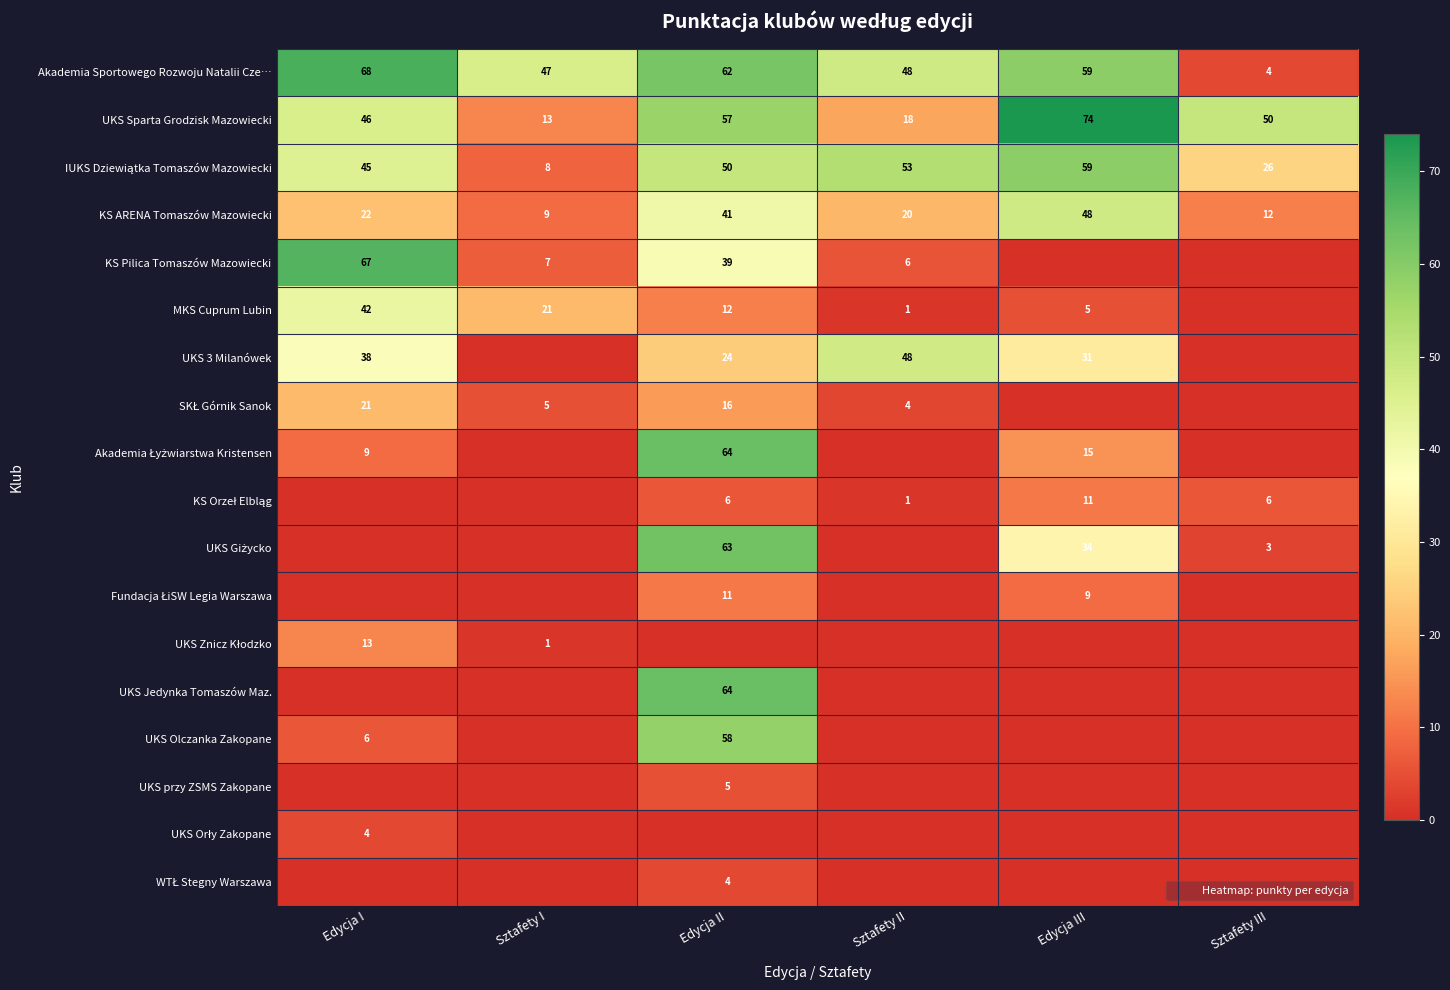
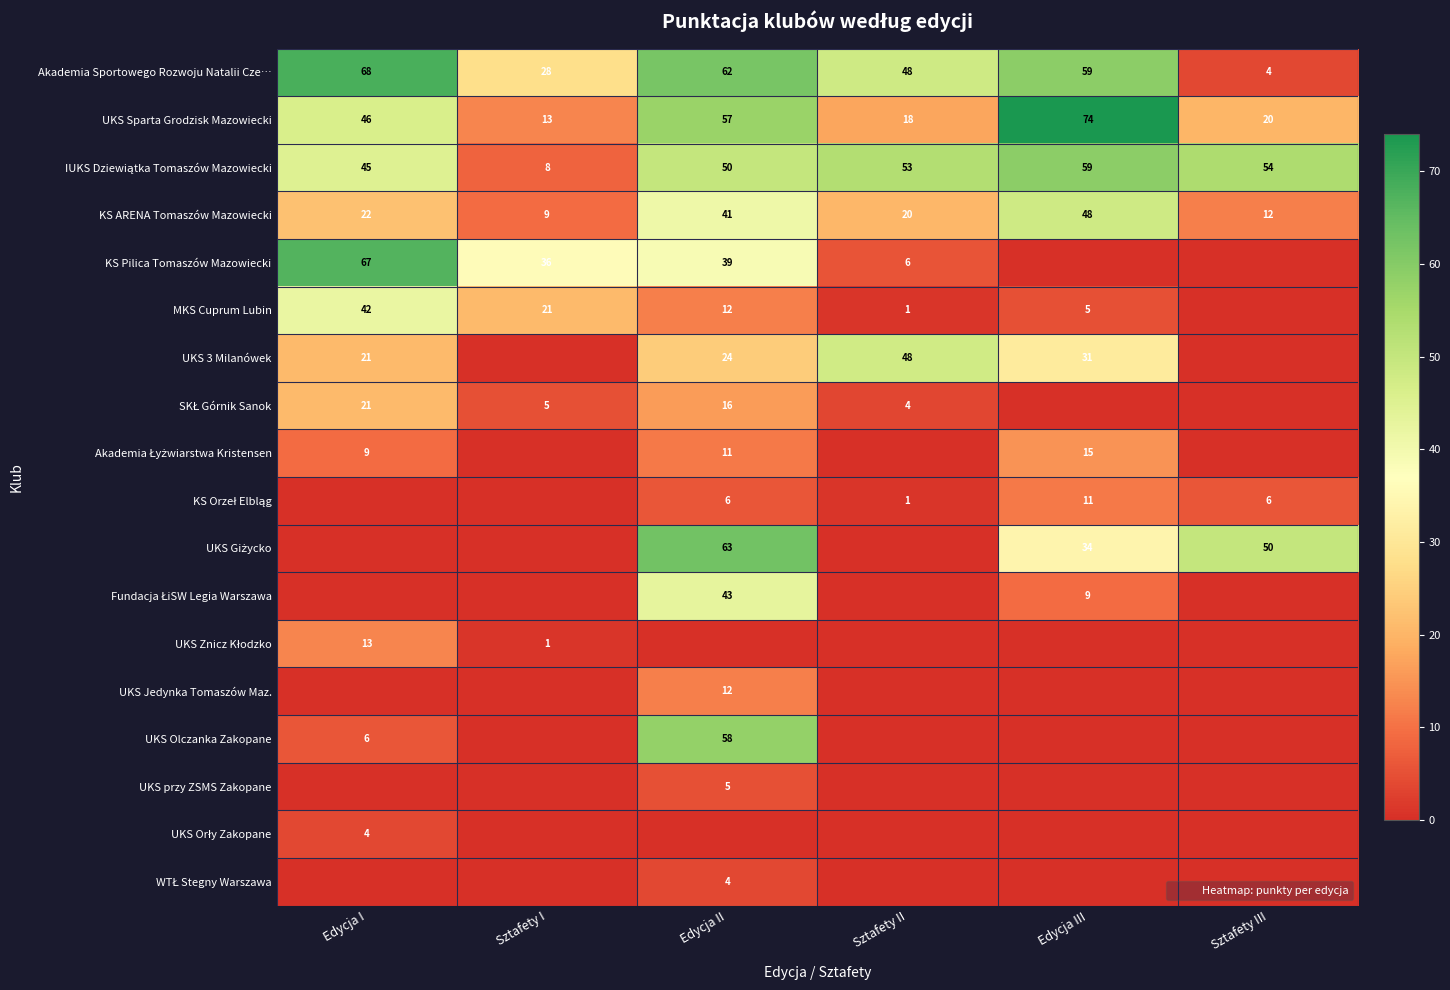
  {
    "Akademia Sportowego Rozwoju Natalii Cze…": {
      "Edycja I": 68,
-     "Sztafety I": 47,
+     "Sztafety I": 28,
      "Edycja II": 62,
      "Sztafety II": 48,
      "Edycja III": 59,
      "Sztafety III": 4
    },
    "UKS Sparta Grodzisk Mazowiecki": {
      "Edycja I": 46,
      "Sztafety I": 13,
      "Edycja II": 57,
      "Sztafety II": 18,
      "Edycja III": 74,
-     "Sztafety III": 50
+     "Sztafety III": 20
    },
    "IUKS Dziewiątka Tomaszów Mazowiecki": {
      "Edycja I": 45,
      "Sztafety I": 8,
      "Edycja II": 50,
      "Sztafety II": 53,
      "Edycja III": 59,
-     "Sztafety III": 26
+     "Sztafety III": 54
    },
    "KS ARENA Tomaszów Mazowiecki": {
      "Edycja I": 22,
      "Sztafety I": 9,
      "Edycja II": 41,
      "Sztafety II": 20,
      "Edycja III": 48,
      "Sztafety III": 12
    },
    "KS Pilica Tomaszów Mazowiecki": {
      "Edycja I": 67,
-     "Sztafety I": 7,
+     "Sztafety I": 36,
      "Edycja II": 39,
      "Sztafety II": 6
    },
    "MKS Cuprum Lubin": {
      "Edycja I": 42,
      "Sztafety I": 21,
      "Edycja II": 12,
      "Sztafety II": 1,
      "Edycja III": 5
    },
    "UKS 3 Milanówek": {
-     "Edycja I": 38,
+     "Edycja I": 21,
      "Edycja II": 24,
      "Sztafety II": 48,
      "Edycja III": 31
    },
    "SKŁ Górnik Sanok": {
      "Edycja I": 21,
      "Sztafety I": 5,
      "Edycja II": 16,
      "Sztafety II": 4
    },
    "Akademia Łyżwiarstwa Kristensen": {
      "Edycja I": 9,
-     "Edycja II": 64,
+     "Edycja II": 11,
      "Edycja III": 15
    },
    "KS Orzeł Elbląg": {
      "Edycja II": 6,
      "Sztafety II": 1,
      "Edycja III": 11,
      "Sztafety III": 6
    },
    "UKS Giżycko": {
      "Edycja II": 63,
      "Edycja III": 34,
-     "Sztafety III": 3
+     "Sztafety III": 50
    },
    "Fundacja ŁiSW Legia Warszawa": {
-     "Edycja II": 11,
+     "Edycja II": 43,
      "Edycja III": 9
    },
    "UKS Znicz Kłodzko": {
      "Edycja I": 13,
      "Sztafety I": 1
    },
    "UKS Jedynka Tomaszów Maz.": {
-     "Edycja II": 64
+     "Edycja II": 12
    },
    "UKS Olczanka Zakopane": {
      "Edycja I": 6,
      "Edycja II": 58
    },
    "UKS przy ZSMS Zakopane": {
      "Edycja II": 5
    },
    "UKS Orły Zakopane": {
      "Edycja I": 4
    },
    "WTŁ Stegny Warszawa": {
      "Edycja II": 4
    }
  }
